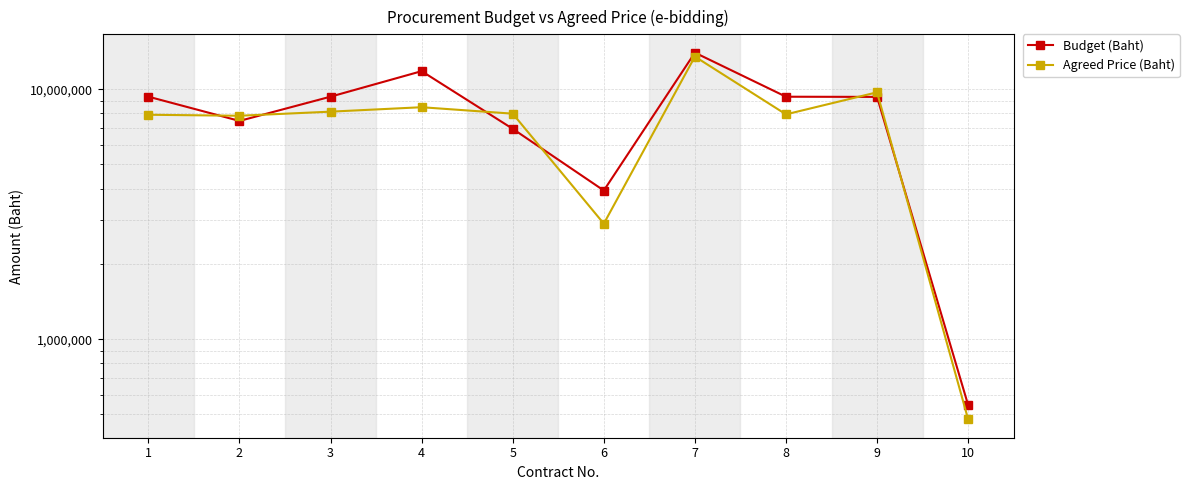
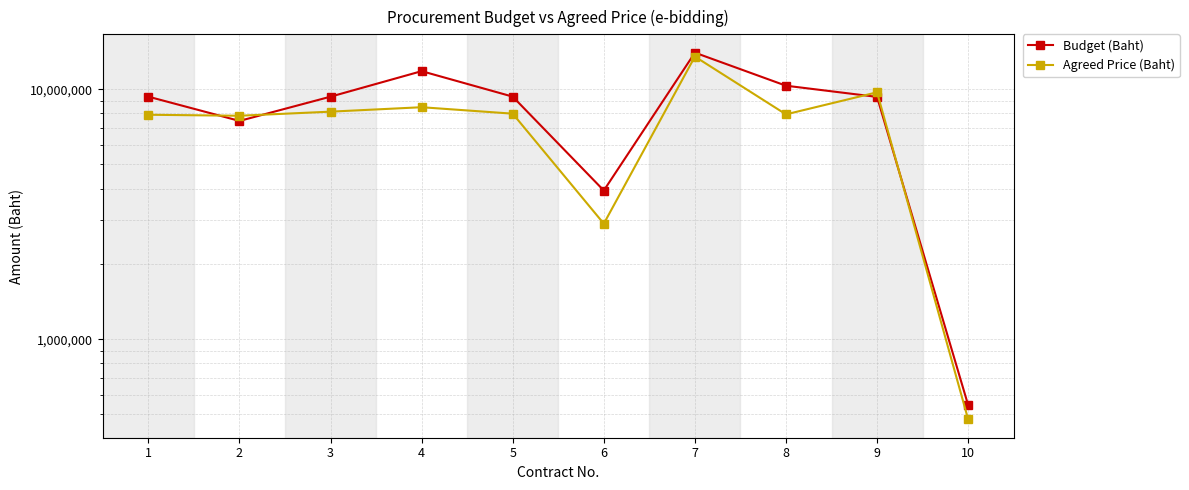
  {
    "Budget (Baht)": {
      "1": "9,300,000",
      "2": "7,500,000",
      "3": "9,300,000",
      "4": "12,000,000",
-     "5": "6,900,000",
+     "5": "9,300,000",
      "6": "3,900,000",
      "7": "14,000,000",
-     "8": "9,300,000",
+     "8": "10,300,000",
      "9": "9,300,000",
      "10": "540,000"
    },
    "Agreed Price (Baht)": {
      "1": "7,900,000",
      "2": "7,800,000",
      "3": "8,100,000",
      "4": "8,500,000",
      "5": "8,000,000",
      "6": "2,900,000",
      "7": "13,000,000",
      "8": "7,900,000",
      "9": "9,700,000",
      "10": "480,000"
    }
  }
